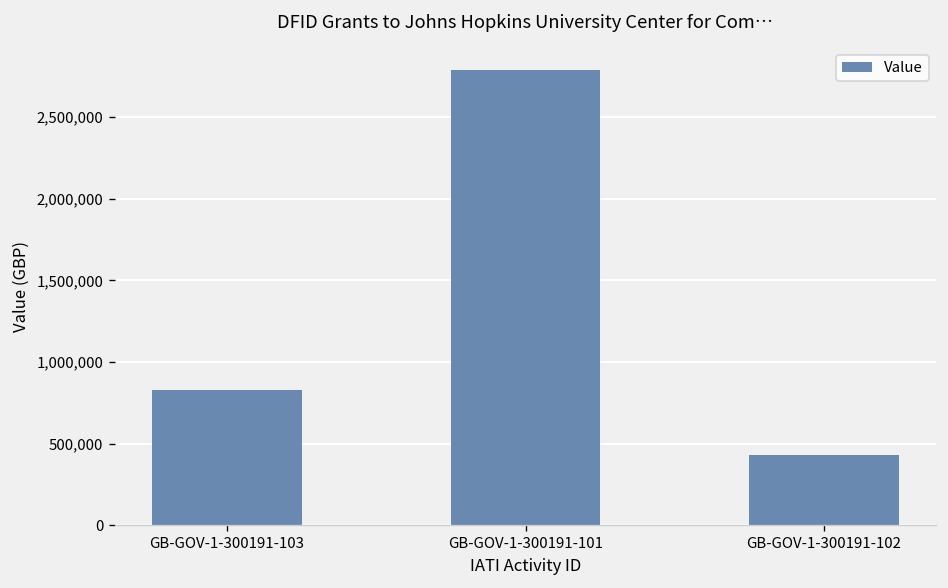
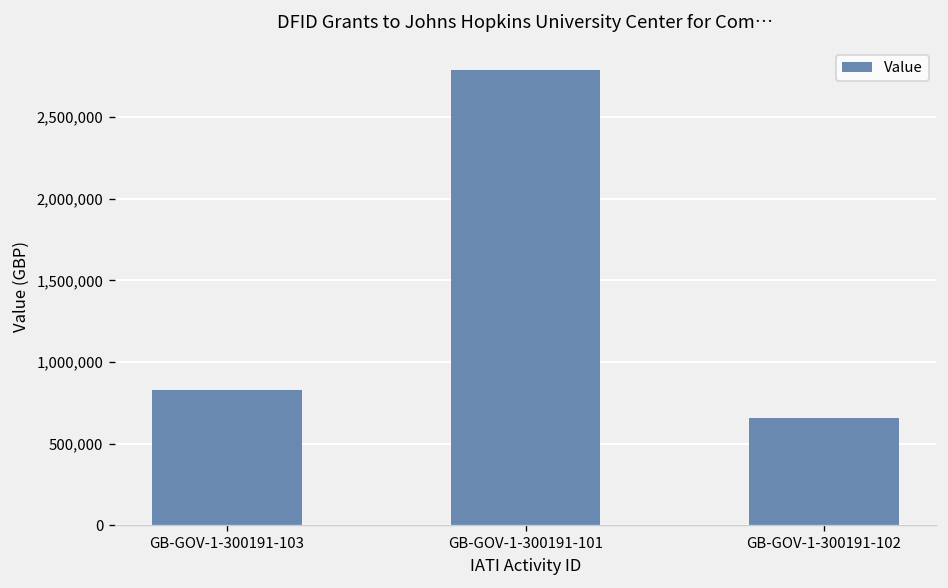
  {
    "GB-GOV-1-300191-103": "830,000",
    "GB-GOV-1-300191-101": "2,790,000",
-   "GB-GOV-1-300191-102": "430,000"
+   "GB-GOV-1-300191-102": "660,000"
  }
